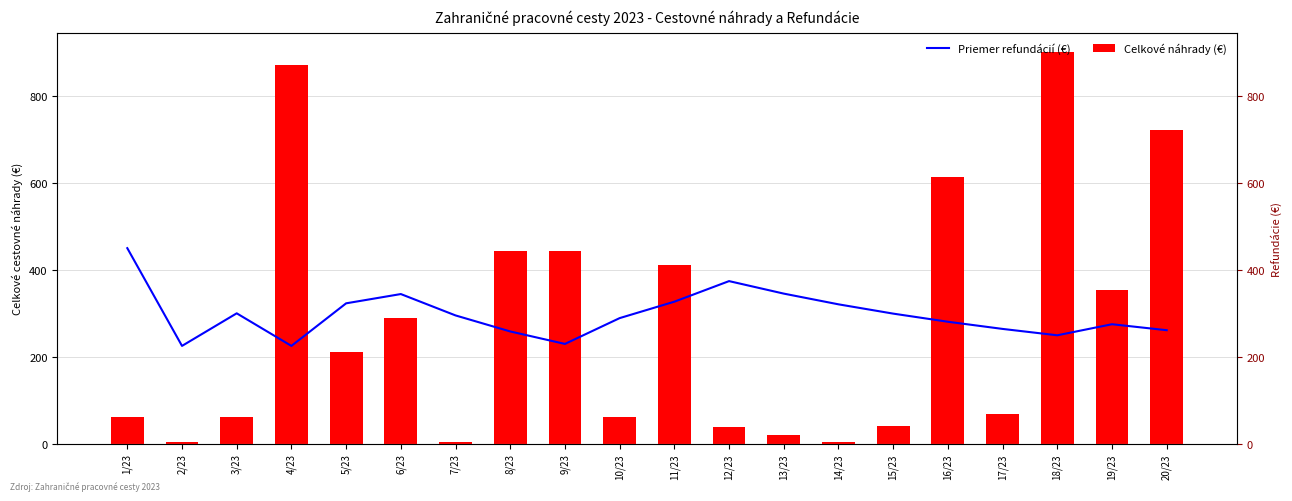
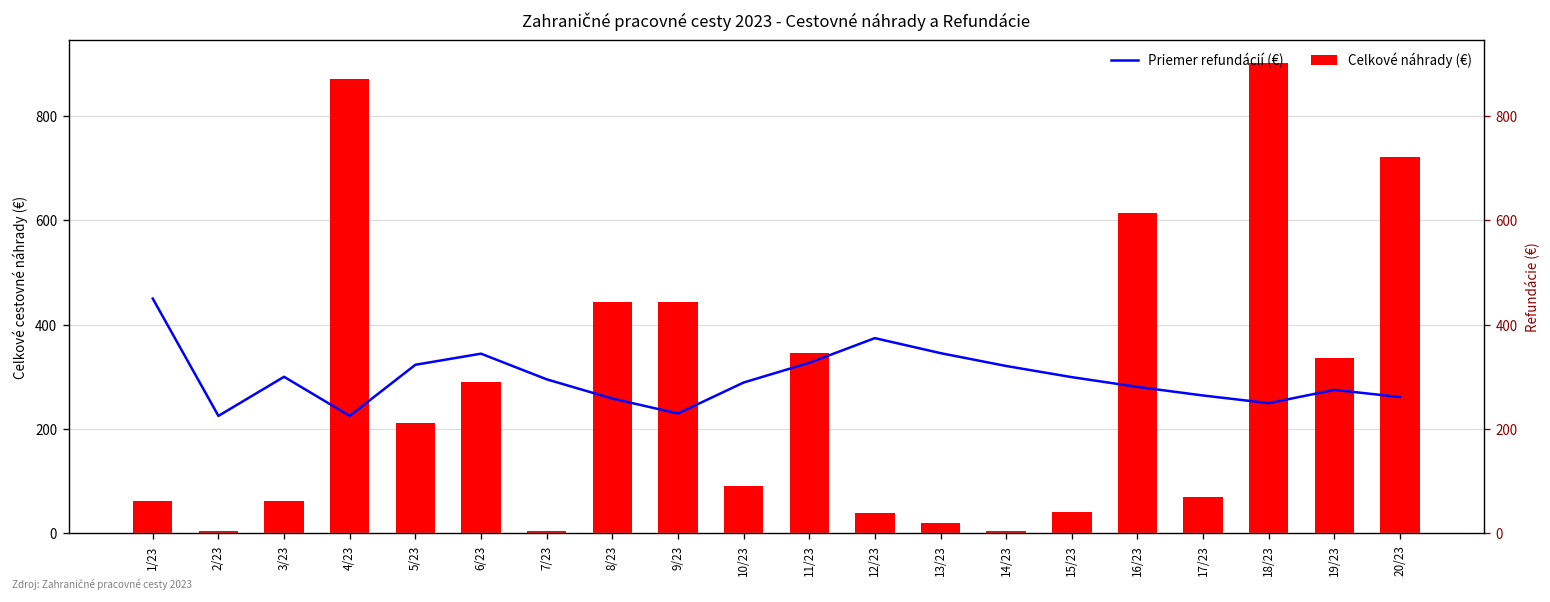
  {
    "Priemer refundácií (€)": {
      "1/23": 450,
      "2/23": 220,
      "3/23": 300,
      "4/23": 220,
      "5/23": 320,
      "6/23": 340,
      "7/23": 300,
      "8/23": 260,
      "9/23": 230,
      "10/23": 290,
      "11/23": 330,
      "12/23": 370,
      "13/23": 350,
      "14/23": 320,
      "15/23": 300,
      "16/23": 280,
      "17/23": 260,
      "18/23": 250,
      "19/23": 270,
      "20/23": 260
    },
    "Celkové náhrady (€)": {
      "1/23": 60,
      "3/23": 60,
      "4/23": 870,
      "5/23": 210,
      "6/23": 290,
      "8/23": 440,
      "9/23": 440,
-     "10/23": 60,
-     "11/23": 410,
+     "10/23": 90,
+     "11/23": 350,
      "12/23": 40,
      "13/23": 20,
      "15/23": 40,
      "16/23": 610,
      "17/23": 70,
      "18/23": 900,
-     "19/23": 350,
+     "19/23": 340,
      "20/23": 720
    }
  }
